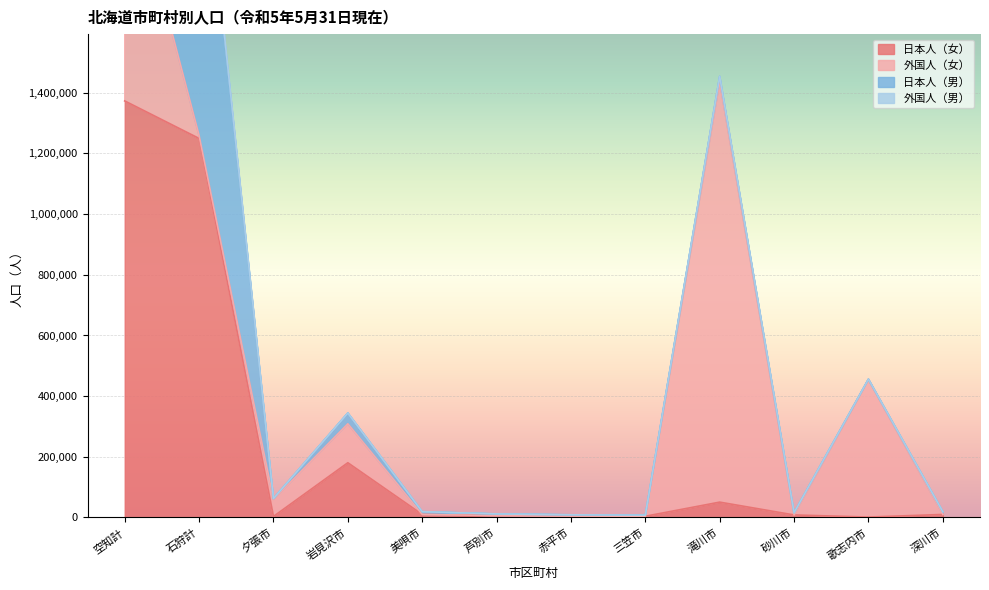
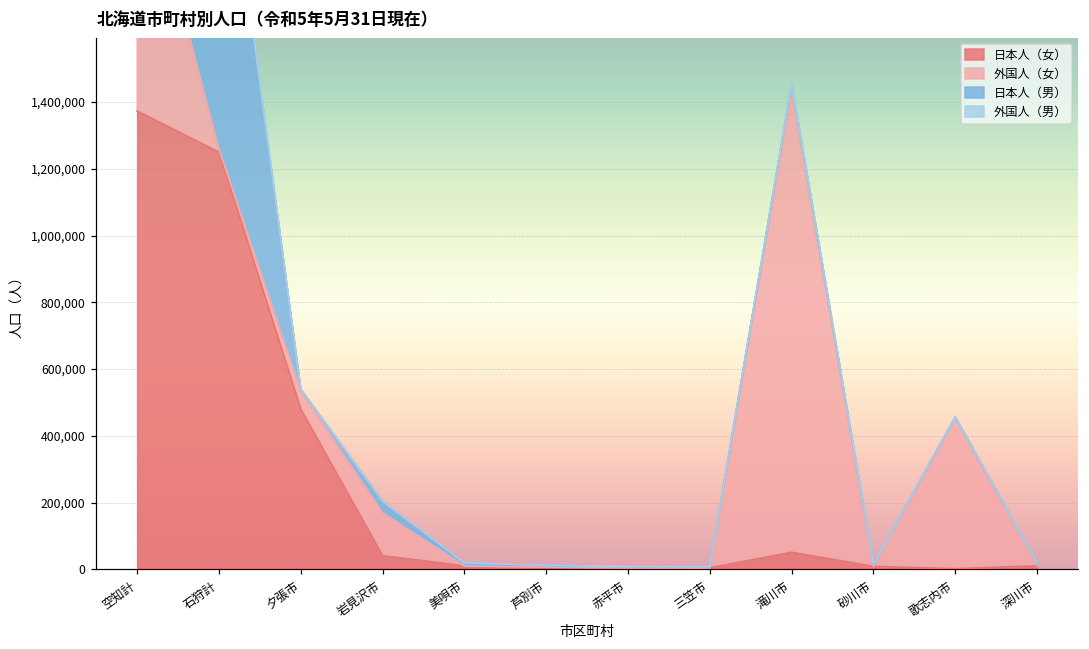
  {
    "日本人（女）": {
      "空知計": "1,370,000",
      "石狩計": "1,250,000",
-     "夕張市": "0",
-     "岩見沢市": "180,000",
+     "夕張市": "480,000",
+     "岩見沢市": "40,000",
      "滝川市": "50,000",
      "歌志内市": "0"
    },
    "外国人（女）": {
      "石狩計": "10,000",
      "岩見沢市": "130,000",
      "滝川市": "1,390,000"
    }
  }
